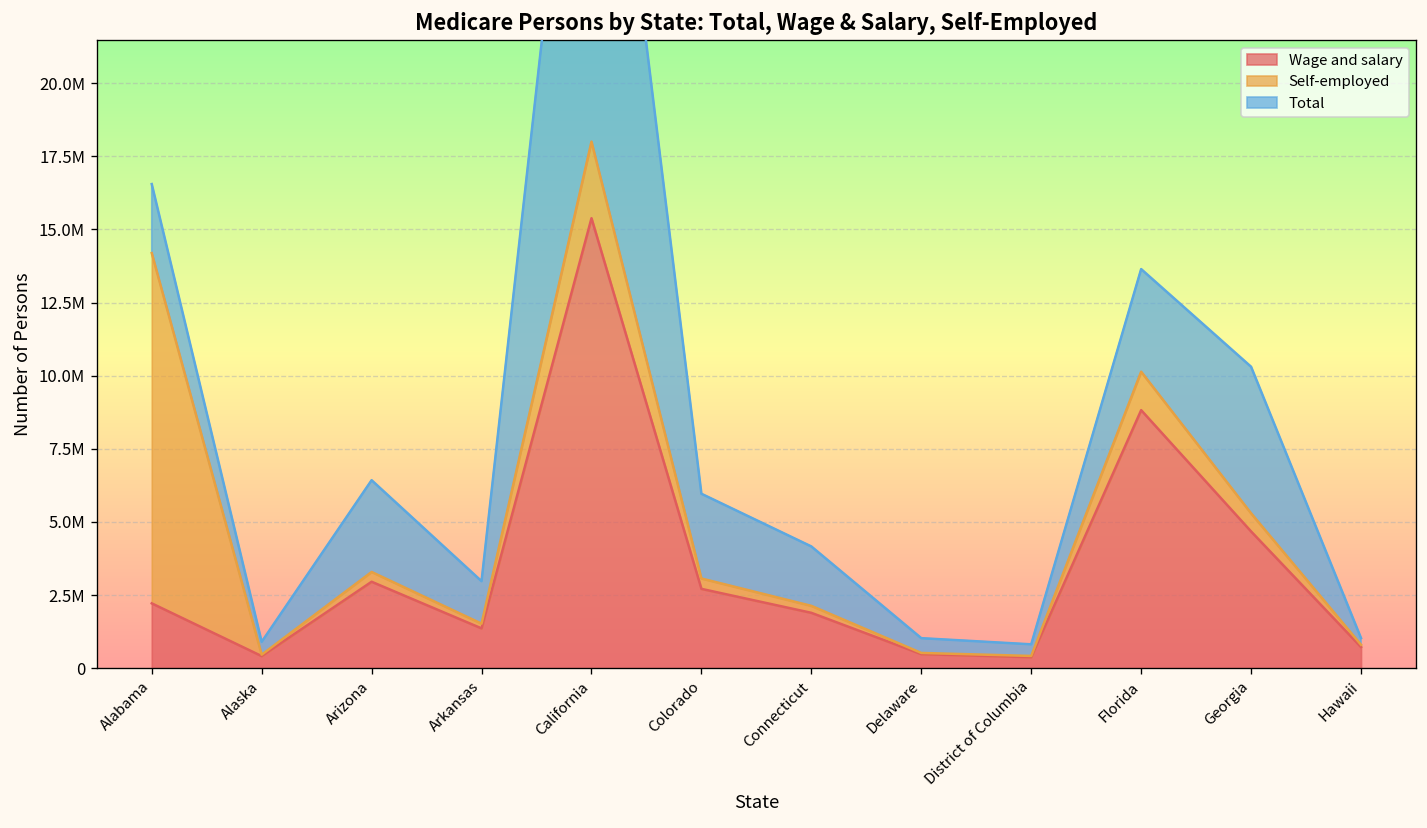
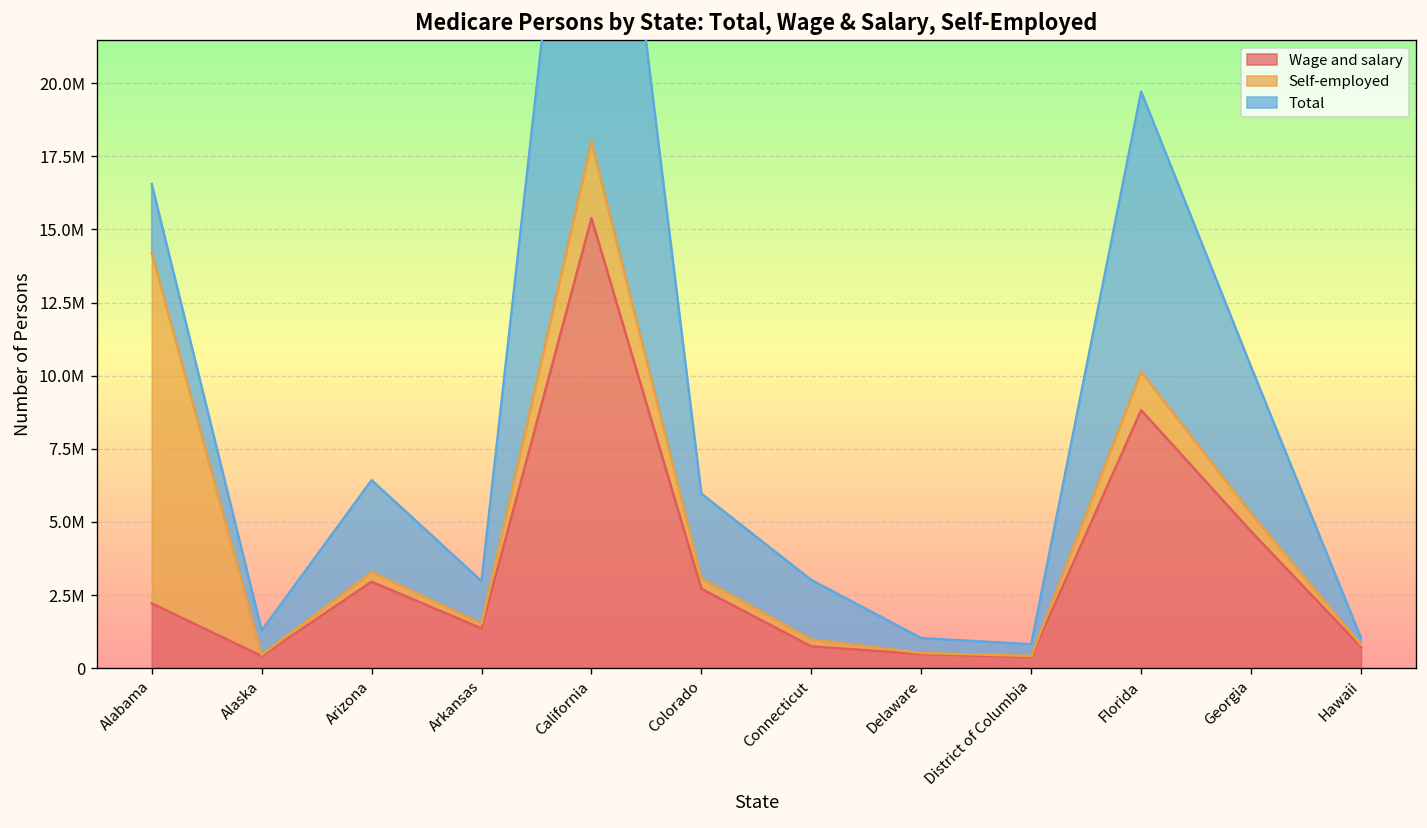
  {
    "Wage and salary": {
      "Alabama": 2200000,
      "Arizona": 3000000,
      "Arkansas": 1400000,
      "California": 15400000,
      "Colorado": 2700000,
-     "Connecticut": 1900000,
+     "Connecticut": 700000,
      "Florida": 8800000,
      "Georgia": 4700000
    },
    "Self-employed": {
      "Alabama": 12000000,
      "Arizona": 300000,
      "Arkansas": 200000,
      "California": 2600000,
      "Colorado": 400000,
      "Connecticut": 200000,
      "Florida": 1300000,
      "Georgia": 600000
    },
    "Total": {
      "Alabama": 2400000,
-     "Alaska": 400000,
+     "Alaska": 800000,
      "Arizona": 3100000,
      "Arkansas": 1500000,
      "Colorado": 2900000,
      "Connecticut": 2000000,
      "Delaware": 500000,
      "District of Columbia": 400000,
-     "Florida": 3500000,
+     "Florida": 9600000,
      "Georgia": 5000000,
      "Hawaii": 200000
    }
  }
